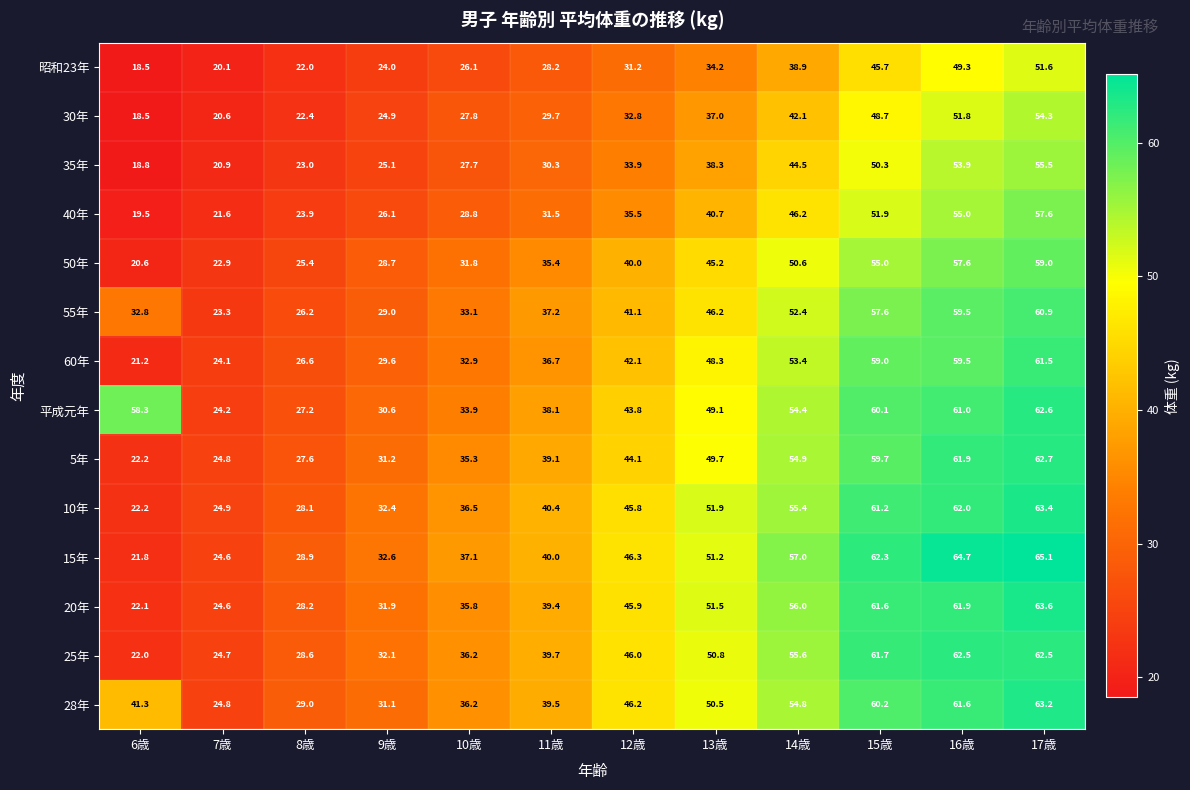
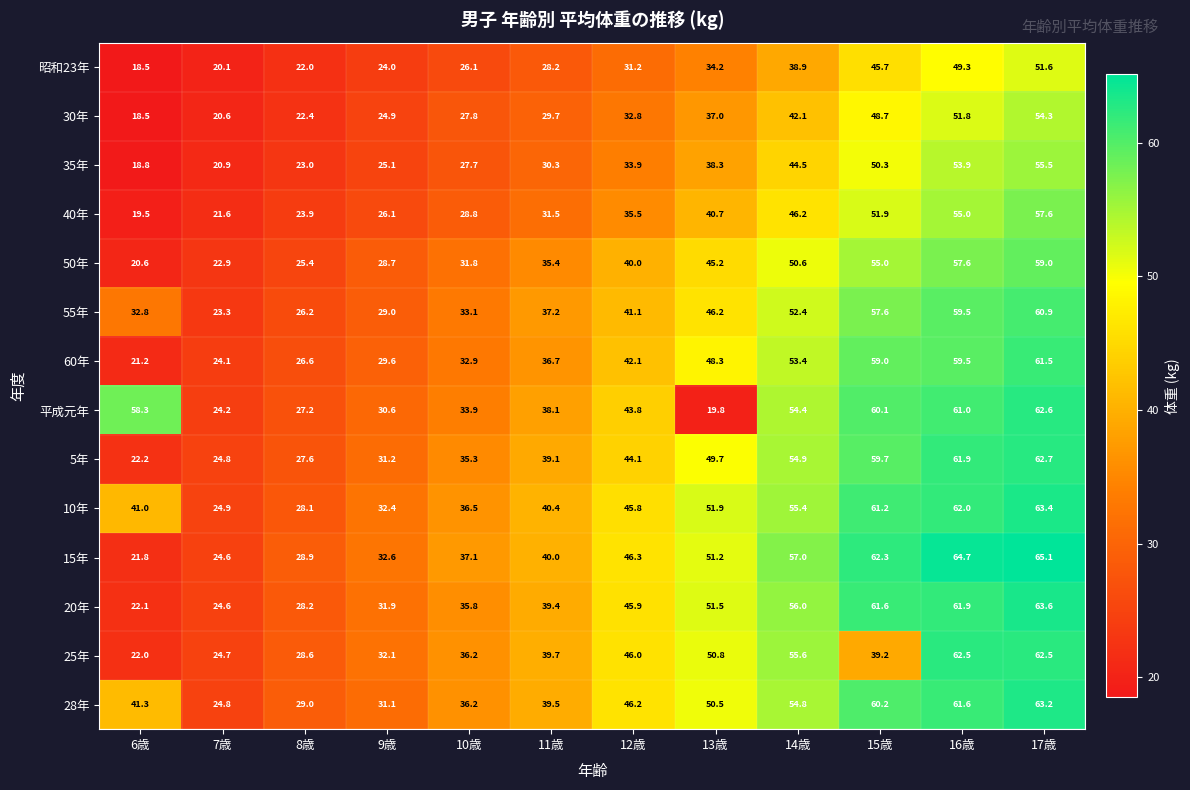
  {
    "昭和23年": {
      "6歳": 18.5,
      "7歳": 20.1,
      "8歳": 22.0,
      "9歳": 24.0,
      "10歳": 26.1,
      "11歳": 28.2,
      "12歳": 31.2,
      "13歳": 34.2,
      "14歳": 38.9,
      "15歳": 45.7,
      "16歳": 49.3,
      "17歳": 51.6
    },
    "30年": {
      "6歳": 18.5,
      "7歳": 20.6,
      "8歳": 22.4,
      "9歳": 24.9,
      "10歳": 27.8,
      "11歳": 29.7,
      "12歳": 32.8,
      "13歳": 37.0,
      "14歳": 42.1,
      "15歳": 48.7,
      "16歳": 51.8,
      "17歳": 54.3
    },
    "35年": {
      "6歳": 18.8,
      "7歳": 20.9,
      "8歳": 23.0,
      "9歳": 25.1,
      "10歳": 27.7,
      "11歳": 30.3,
      "12歳": 33.9,
      "13歳": 38.3,
      "14歳": 44.5,
      "15歳": 50.3,
      "16歳": 53.9,
      "17歳": 55.5
    },
    "40年": {
      "6歳": 19.5,
      "7歳": 21.6,
      "8歳": 23.9,
      "9歳": 26.1,
      "10歳": 28.8,
      "11歳": 31.5,
      "12歳": 35.5,
      "13歳": 40.7,
      "14歳": 46.2,
      "15歳": 51.9,
      "16歳": 55.0,
      "17歳": 57.6
    },
    "50年": {
      "6歳": 20.6,
      "7歳": 22.9,
      "8歳": 25.4,
      "9歳": 28.7,
      "10歳": 31.8,
      "11歳": 35.4,
      "12歳": 40.0,
      "13歳": 45.2,
      "14歳": 50.6,
      "15歳": 55.0,
      "16歳": 57.6,
      "17歳": 59.0
    },
    "55年": {
      "6歳": 32.8,
      "7歳": 23.3,
      "8歳": 26.2,
      "9歳": 29.0,
      "10歳": 33.1,
      "11歳": 37.2,
      "12歳": 41.1,
      "13歳": 46.2,
      "14歳": 52.4,
      "15歳": 57.6,
      "16歳": 59.5,
      "17歳": 60.9
    },
    "60年": {
      "6歳": 21.2,
      "7歳": 24.1,
      "8歳": 26.6,
      "9歳": 29.6,
      "10歳": 32.9,
      "11歳": 36.7,
      "12歳": 42.1,
      "13歳": 48.3,
      "14歳": 53.4,
      "15歳": 59.0,
      "16歳": 59.5,
      "17歳": 61.5
    },
    "平成元年": {
      "6歳": 58.3,
      "7歳": 24.2,
      "8歳": 27.2,
      "9歳": 30.6,
      "10歳": 33.9,
      "11歳": 38.1,
      "12歳": 43.8,
-     "13歳": 49.1,
+     "13歳": 19.8,
      "14歳": 54.4,
      "15歳": 60.1,
      "16歳": 61.0,
      "17歳": 62.6
    },
    "5年": {
      "6歳": 22.2,
      "7歳": 24.8,
      "8歳": 27.6,
      "9歳": 31.2,
      "10歳": 35.3,
      "11歳": 39.1,
      "12歳": 44.1,
      "13歳": 49.7,
      "14歳": 54.9,
      "15歳": 59.7,
      "16歳": 61.9,
      "17歳": 62.7
    },
    "10年": {
-     "6歳": 22.2,
+     "6歳": 41.0,
      "7歳": 24.9,
      "8歳": 28.1,
      "9歳": 32.4,
      "10歳": 36.5,
      "11歳": 40.4,
      "12歳": 45.8,
      "13歳": 51.9,
      "14歳": 55.4,
      "15歳": 61.2,
      "16歳": 62.0,
      "17歳": 63.4
    },
    "15年": {
      "6歳": 21.8,
      "7歳": 24.6,
      "8歳": 28.9,
      "9歳": 32.6,
      "10歳": 37.1,
      "11歳": 40.0,
      "12歳": 46.3,
      "13歳": 51.2,
      "14歳": 57.0,
      "15歳": 62.3,
      "16歳": 64.7,
      "17歳": 65.1
    },
    "20年": {
      "6歳": 22.1,
      "7歳": 24.6,
      "8歳": 28.2,
      "9歳": 31.9,
      "10歳": 35.8,
      "11歳": 39.4,
      "12歳": 45.9,
      "13歳": 51.5,
      "14歳": 56.0,
      "15歳": 61.6,
      "16歳": 61.9,
      "17歳": 63.6
    },
    "25年": {
      "6歳": 22.0,
      "7歳": 24.7,
      "8歳": 28.6,
      "9歳": 32.1,
      "10歳": 36.2,
      "11歳": 39.7,
      "12歳": 46.0,
      "13歳": 50.8,
      "14歳": 55.6,
-     "15歳": 61.7,
+     "15歳": 39.2,
      "16歳": 62.5,
      "17歳": 62.5
    },
    "28年": {
      "6歳": 41.3,
      "7歳": 24.8,
      "8歳": 29.0,
      "9歳": 31.1,
      "10歳": 36.2,
      "11歳": 39.5,
      "12歳": 46.2,
      "13歳": 50.5,
      "14歳": 54.8,
      "15歳": 60.2,
      "16歳": 61.6,
      "17歳": 63.2
    }
  }
